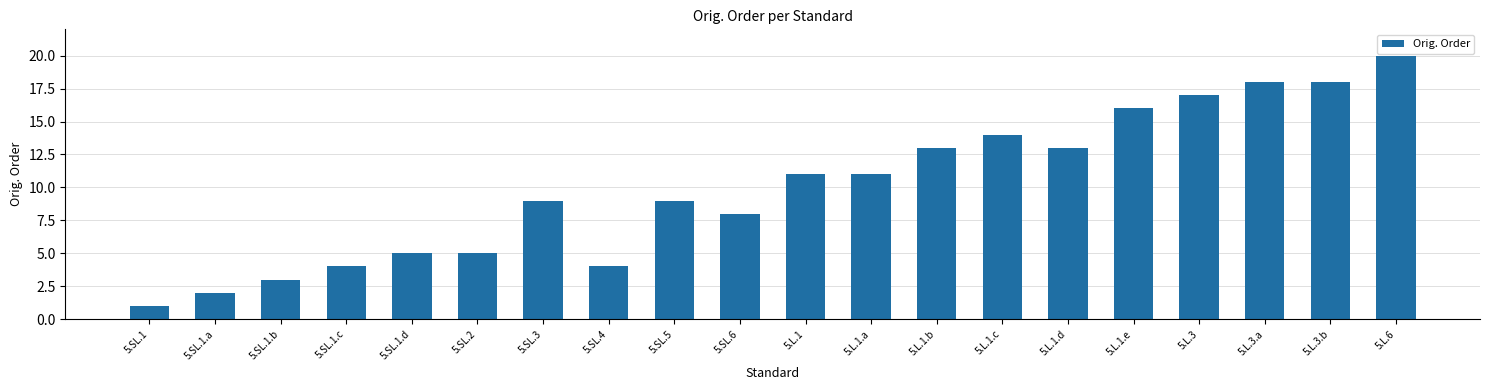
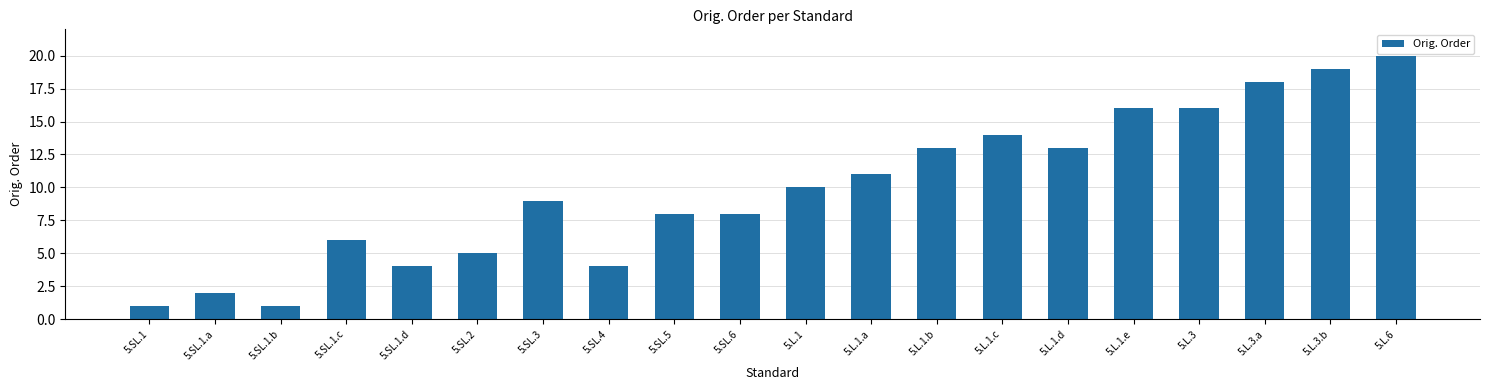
  {
    "5.SL.1": 1,
    "5.SL.1.a": 2,
-   "5.SL.1.b": 3,
-   "5.SL.1.c": 4,
-   "5.SL.1.d": 5,
+   "5.SL.1.b": 1,
+   "5.SL.1.c": 6,
+   "5.SL.1.d": 4,
    "5.SL.2": 5,
    "5.SL.3": 9,
    "5.SL.4": 4,
-   "5.SL.5": 9,
+   "5.SL.5": 8,
    "5.SL.6": 8,
-   "5.L.1": 11,
+   "5.L.1": 10,
    "5.L.1.a": 11,
    "5.L.1.b": 13,
    "5.L.1.c": 14,
    "5.L.1.d": 13,
    "5.L.1.e": 16,
-   "5.L.3": 17,
+   "5.L.3": 16,
    "5.L.3.a": 18,
-   "5.L.3.b": 18,
+   "5.L.3.b": 19,
    "5.L.6": 20
  }
